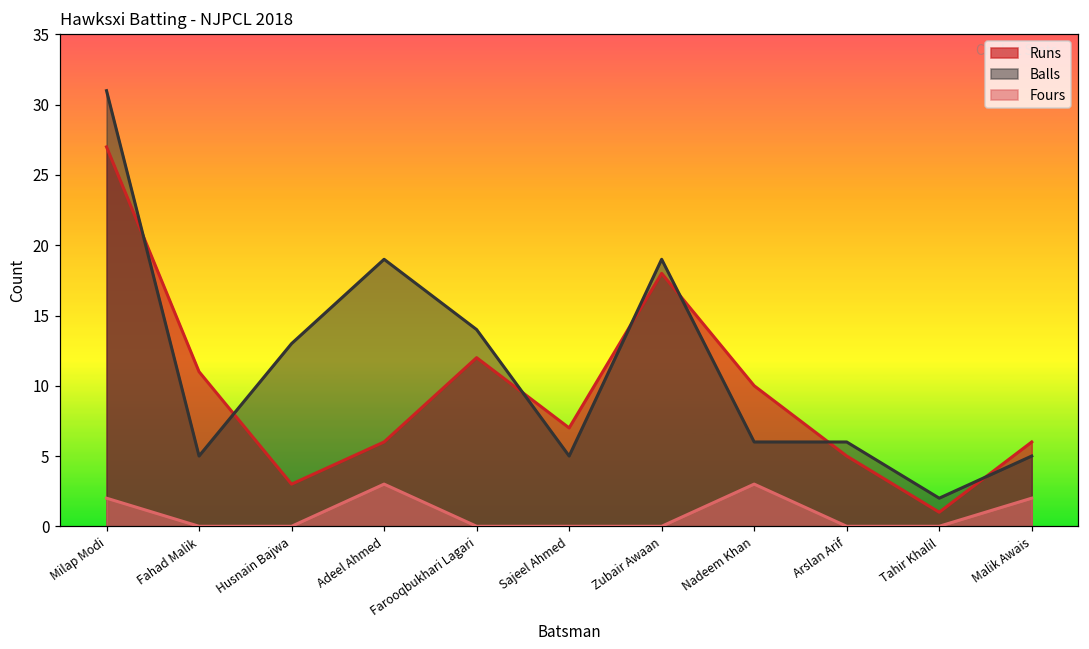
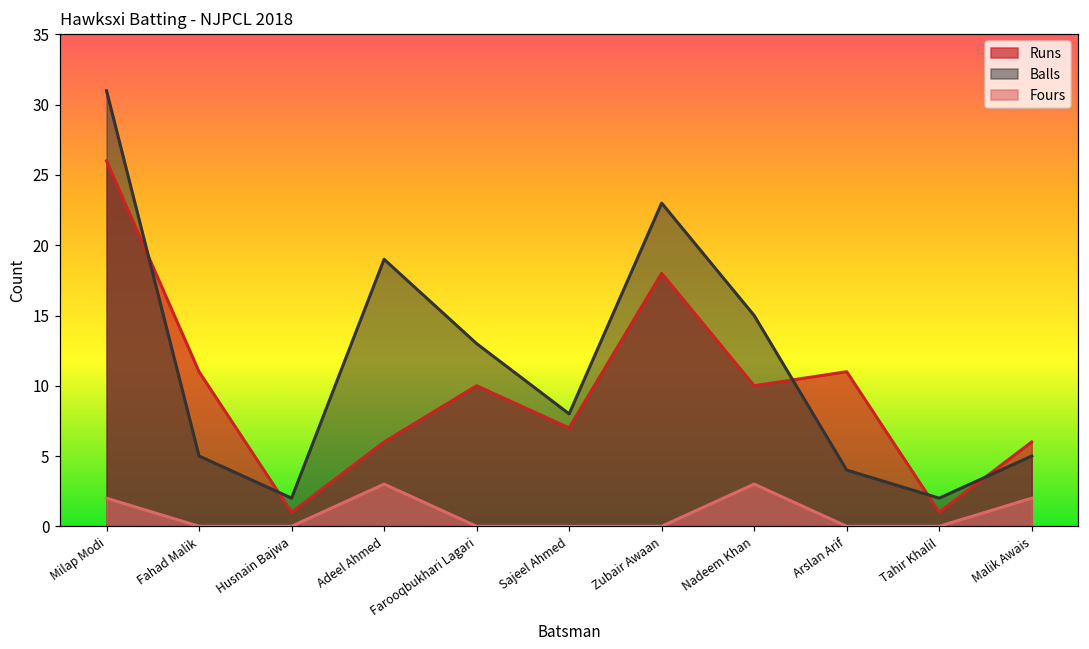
  {
    "Runs": {
-     "Milap Modi": 27,
+     "Milap Modi": 26,
      "Fahad Malik": 11,
-     "Husnain Bajwa": 3,
+     "Husnain Bajwa": 1,
      "Adeel Ahmed": 6,
-     "Farooqbukhari Lagari": 12,
+     "Farooqbukhari Lagari": 10,
      "Sajeel Ahmed": 7,
      "Zubair Awaan": 18,
      "Nadeem Khan": 10,
-     "Arslan Arif": 5,
+     "Arslan Arif": 11,
      "Tahir Khalil": 1,
      "Malik Awais": 6
    },
    "Balls": {
      "Milap Modi": 31,
      "Fahad Malik": 5,
-     "Husnain Bajwa": 13,
+     "Husnain Bajwa": 2,
      "Adeel Ahmed": 19,
-     "Farooqbukhari Lagari": 14,
-     "Sajeel Ahmed": 5,
-     "Zubair Awaan": 19,
-     "Nadeem Khan": 6,
-     "Arslan Arif": 6,
+     "Farooqbukhari Lagari": 13,
+     "Sajeel Ahmed": 8,
+     "Zubair Awaan": 23,
+     "Nadeem Khan": 15,
+     "Arslan Arif": 4,
      "Tahir Khalil": 2,
      "Malik Awais": 5
    },
    "Fours": {
      "Milap Modi": 2,
      "Fahad Malik": 0,
      "Husnain Bajwa": 0,
      "Adeel Ahmed": 3,
      "Farooqbukhari Lagari": 0,
      "Sajeel Ahmed": 0,
      "Zubair Awaan": 0,
      "Nadeem Khan": 3,
      "Arslan Arif": 0,
      "Tahir Khalil": 0,
      "Malik Awais": 2
    }
  }
